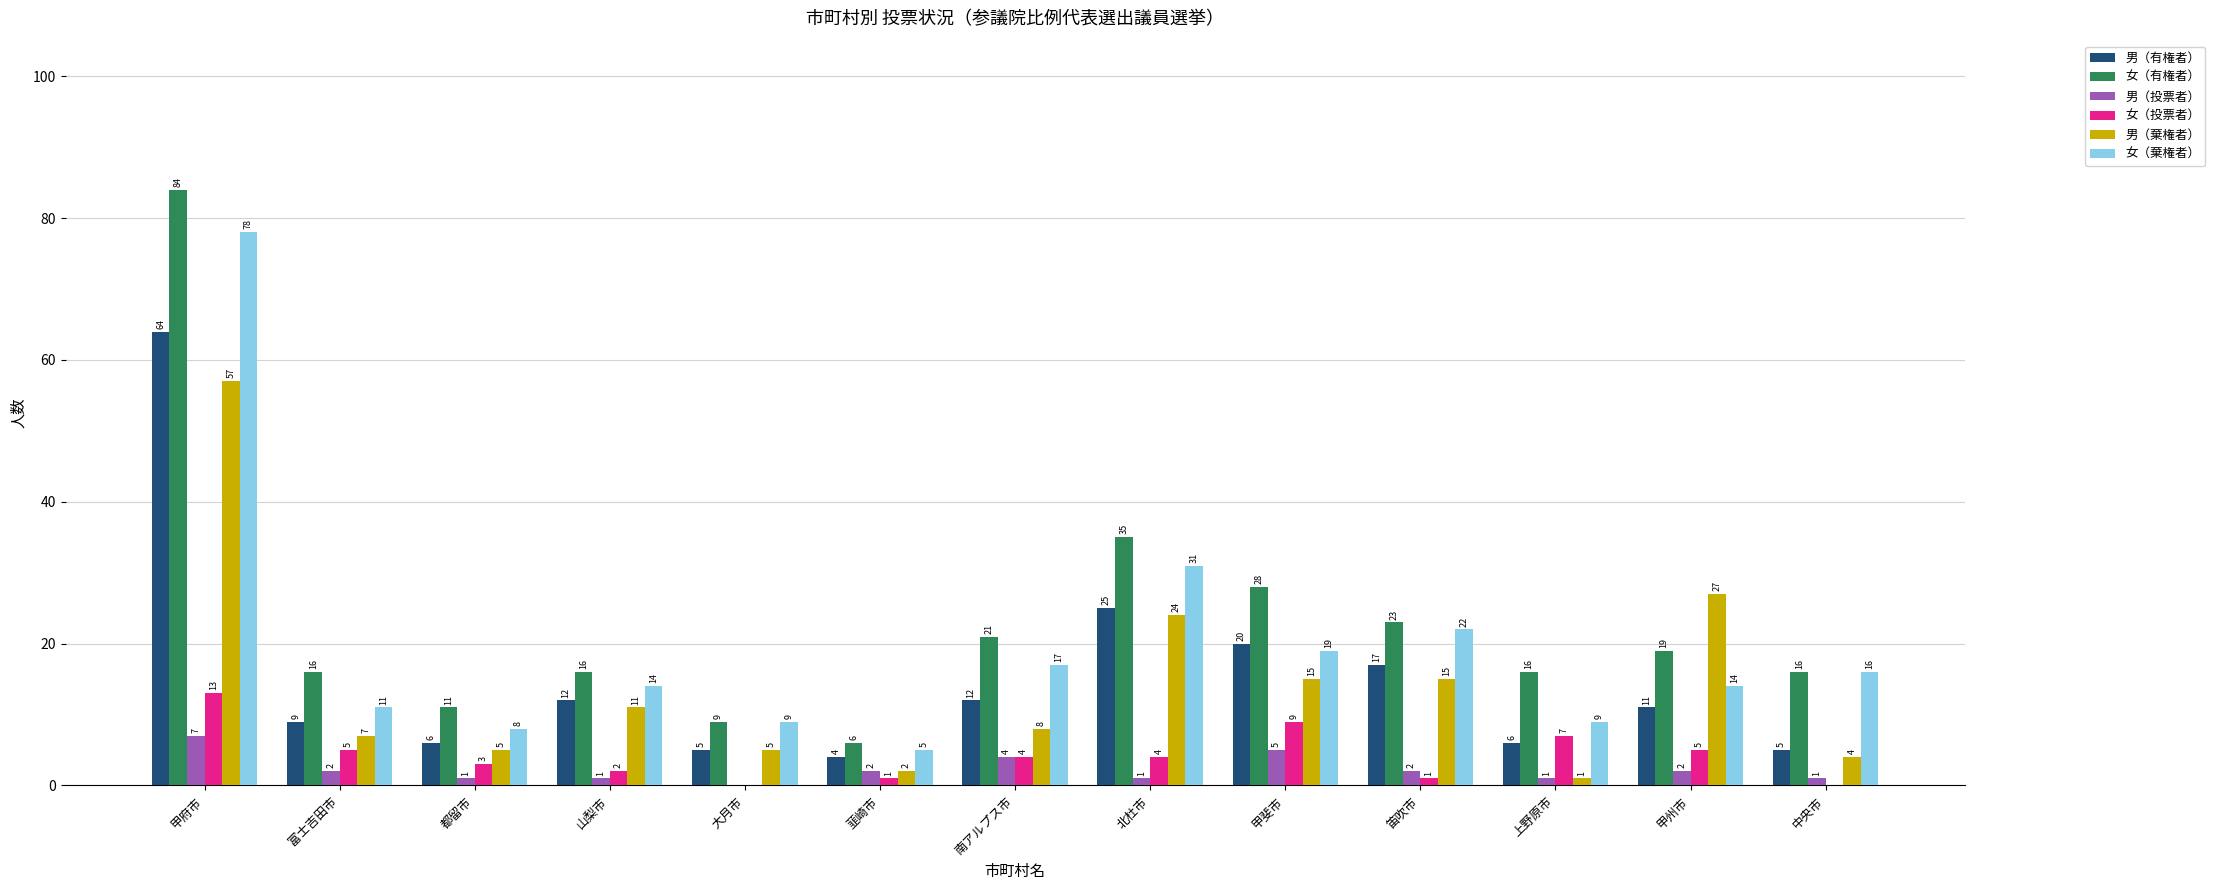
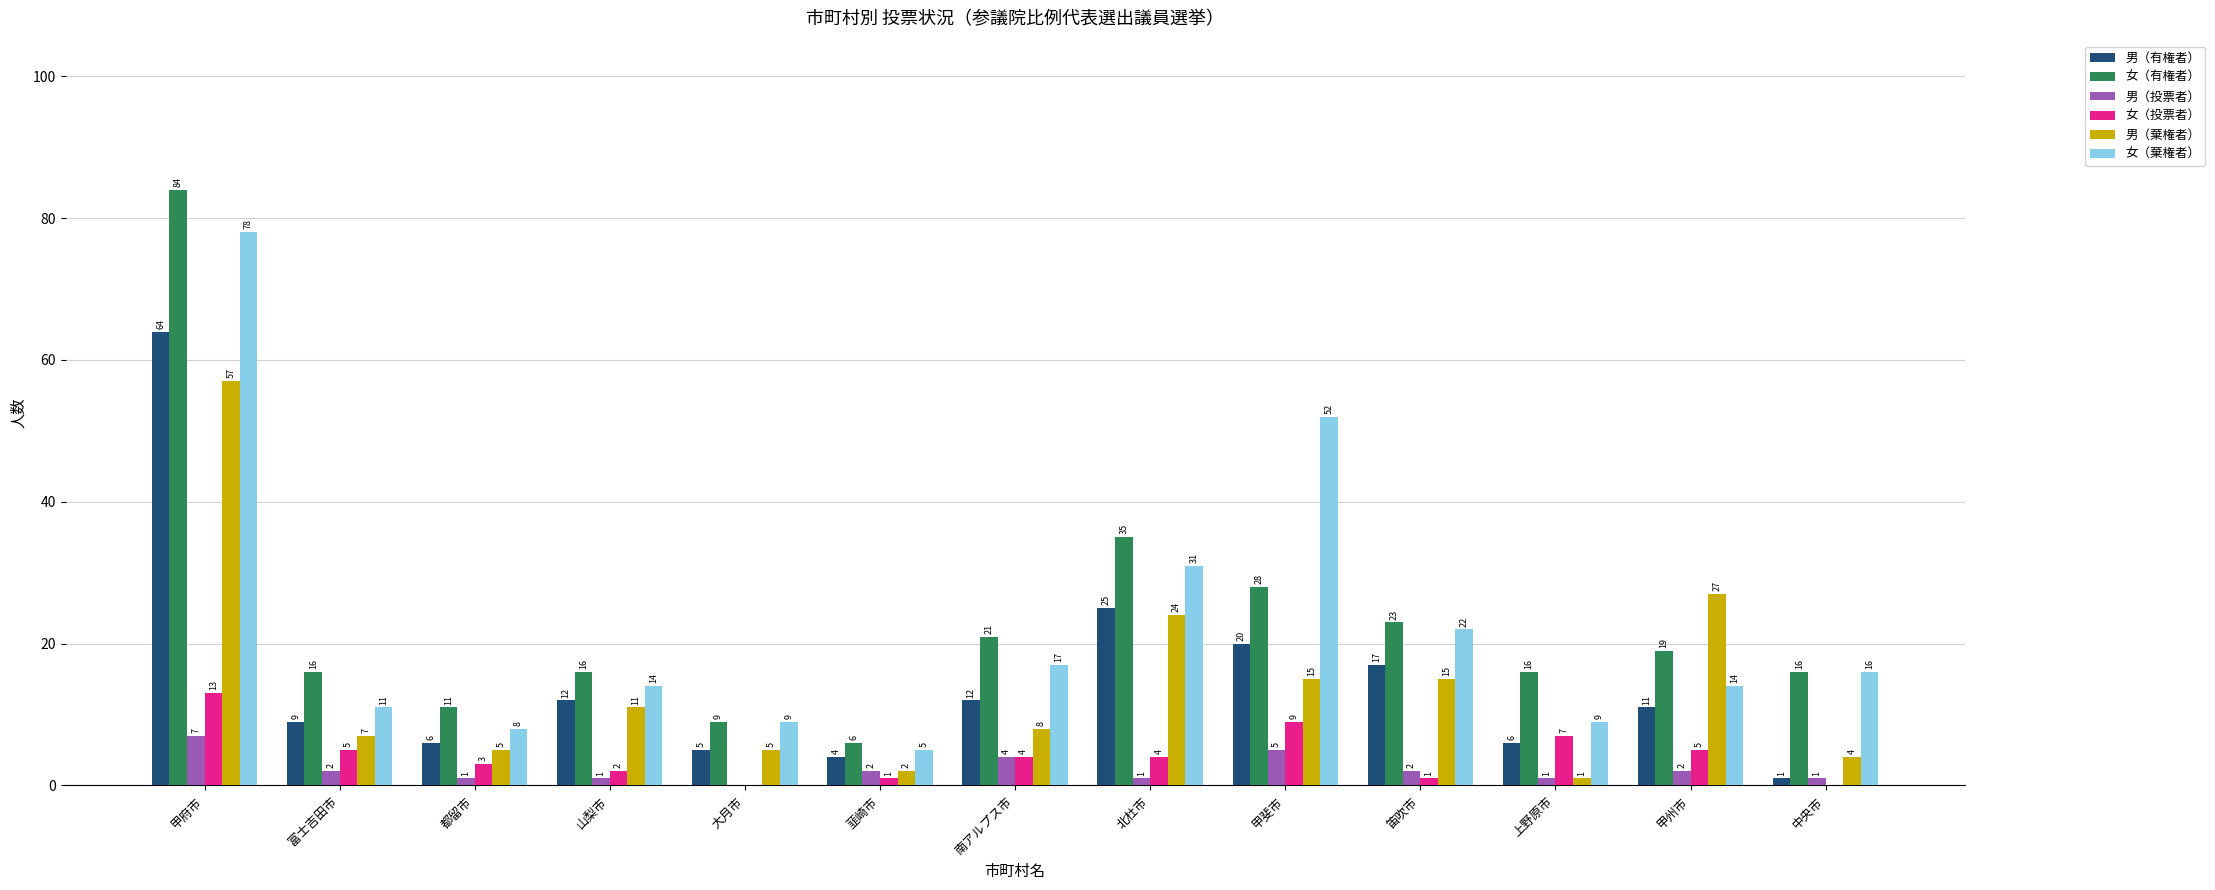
  {
    "男（有権者）": {
      "甲府市": 64,
      "富士吉田市": 9,
      "都留市": 6,
      "山梨市": 12,
      "大月市": 5,
      "韮崎市": 4,
      "南アルプス市": 12,
      "北杜市": 25,
      "甲斐市": 20,
      "笛吹市": 17,
      "上野原市": 6,
      "甲州市": 11,
-     "中央市": 5
+     "中央市": 1
    },
    "女（有権者）": {
      "甲府市": 84,
      "富士吉田市": 16,
      "都留市": 11,
      "山梨市": 16,
      "大月市": 9,
      "韮崎市": 6,
      "南アルプス市": 21,
      "北杜市": 35,
      "甲斐市": 28,
      "笛吹市": 23,
      "上野原市": 16,
      "甲州市": 19,
      "中央市": 16
    },
    "男（投票者）": {
      "甲府市": 7,
      "富士吉田市": 2,
      "都留市": 1,
      "山梨市": 1,
      "韮崎市": 2,
      "南アルプス市": 4,
      "北杜市": 1,
      "甲斐市": 5,
      "笛吹市": 2,
      "上野原市": 1,
      "甲州市": 2,
      "中央市": 1
    },
    "女（投票者）": {
      "甲府市": 13,
      "富士吉田市": 5,
      "都留市": 3,
      "山梨市": 2,
      "韮崎市": 1,
      "南アルプス市": 4,
      "北杜市": 4,
      "甲斐市": 9,
      "笛吹市": 1,
      "上野原市": 7,
      "甲州市": 5
    },
    "男（棄権者）": {
      "甲府市": 57,
      "富士吉田市": 7,
      "都留市": 5,
      "山梨市": 11,
      "大月市": 5,
      "韮崎市": 2,
      "南アルプス市": 8,
      "北杜市": 24,
      "甲斐市": 15,
      "笛吹市": 15,
      "上野原市": 1,
      "甲州市": 27,
      "中央市": 4
    },
    "女（棄権者）": {
      "甲府市": 78,
      "富士吉田市": 11,
      "都留市": 8,
      "山梨市": 14,
      "大月市": 9,
      "韮崎市": 5,
      "南アルプス市": 17,
      "北杜市": 31,
-     "甲斐市": 19,
+     "甲斐市": 52,
      "笛吹市": 22,
      "上野原市": 9,
      "甲州市": 14,
      "中央市": 16
    }
  }
